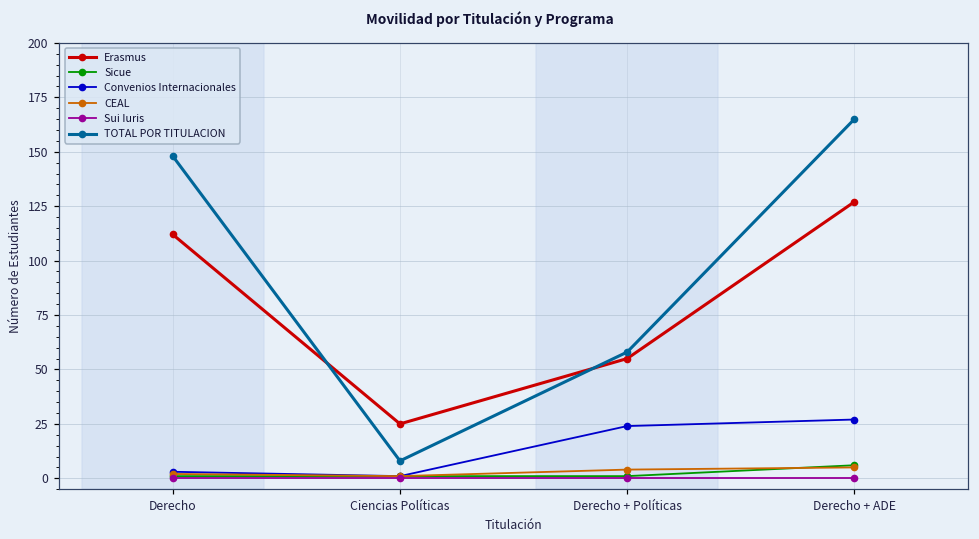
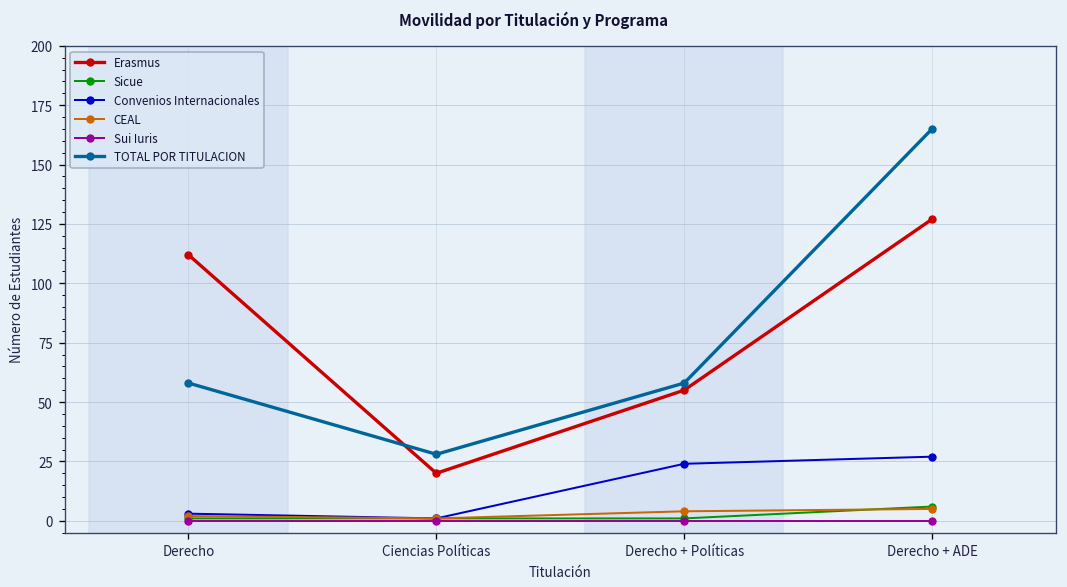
  {
    "Erasmus": {
      "Derecho": 112,
-     "Ciencias Políticas": 25,
+     "Ciencias Políticas": 20,
      "Derecho + Políticas": 55,
      "Derecho + ADE": 127
    },
    "Convenios Internacionales": {
      "Derecho + Políticas": 24,
      "Derecho + ADE": 27
    },
    "CEAL": {
      "Derecho + Políticas": 4
    },
    "Sui Iuris": {
      "Derecho + ADE": 0
    },
    "TOTAL POR TITULACION": {
-     "Derecho": 148,
-     "Ciencias Políticas": 8,
+     "Derecho": 58,
+     "Ciencias Políticas": 28,
      "Derecho + Políticas": 58,
      "Derecho + ADE": 165
    }
  }
